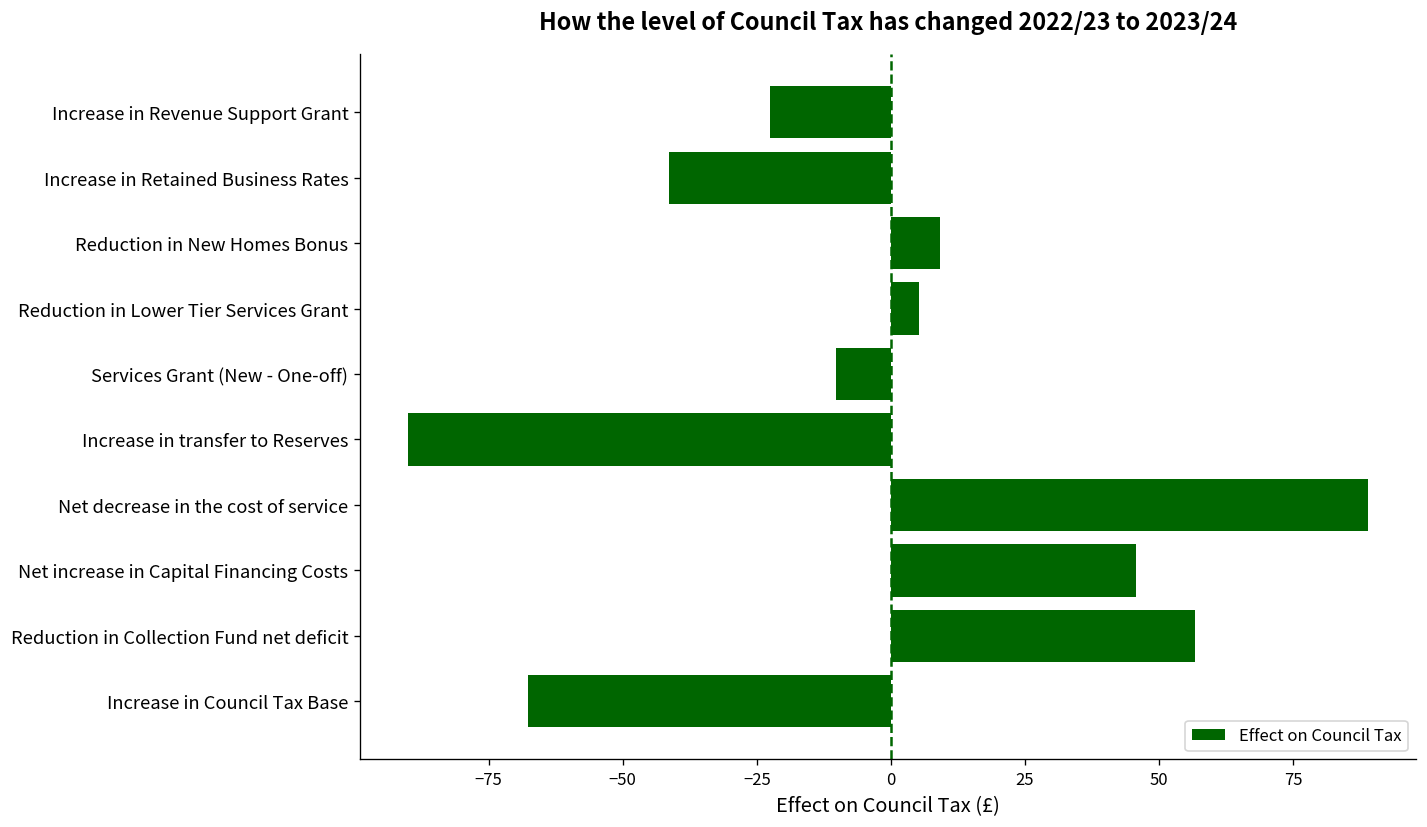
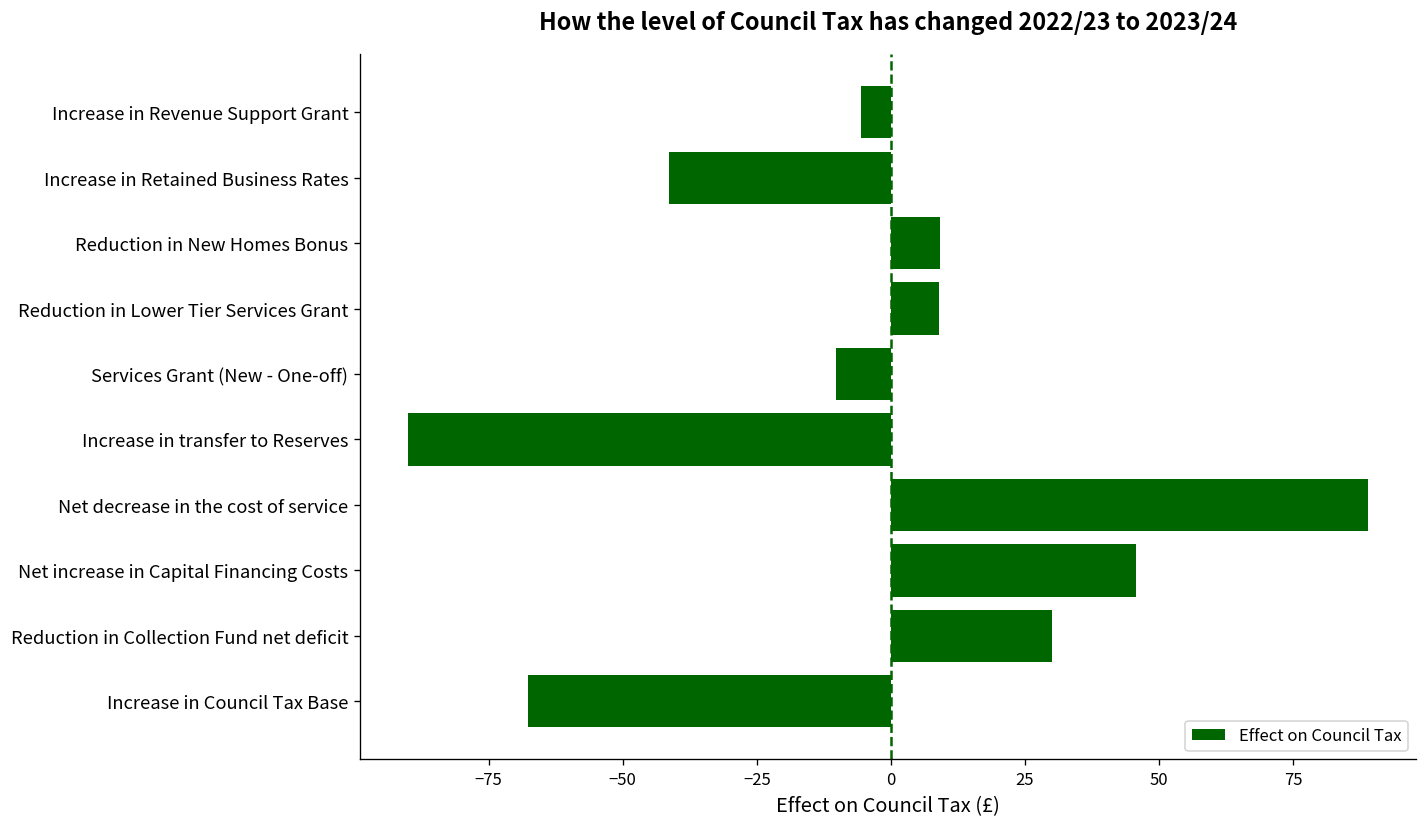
  {
-   "Increase in Revenue Support Grant": -23,
+   "Increase in Revenue Support Grant": -6,
    "Increase in Retained Business Rates": -41,
    "Reduction in New Homes Bonus": 9,
-   "Reduction in Lower Tier Services Grant": 5,
+   "Reduction in Lower Tier Services Grant": 9,
    "Services Grant (New - One-off)": -10,
    "Increase in transfer to Reserves": -90,
    "Net decrease in the cost of service": 89,
    "Net increase in Capital Financing Costs": 46,
-   "Reduction in Collection Fund net deficit": 57,
+   "Reduction in Collection Fund net deficit": 30,
    "Increase in Council Tax Base": -68
  }
